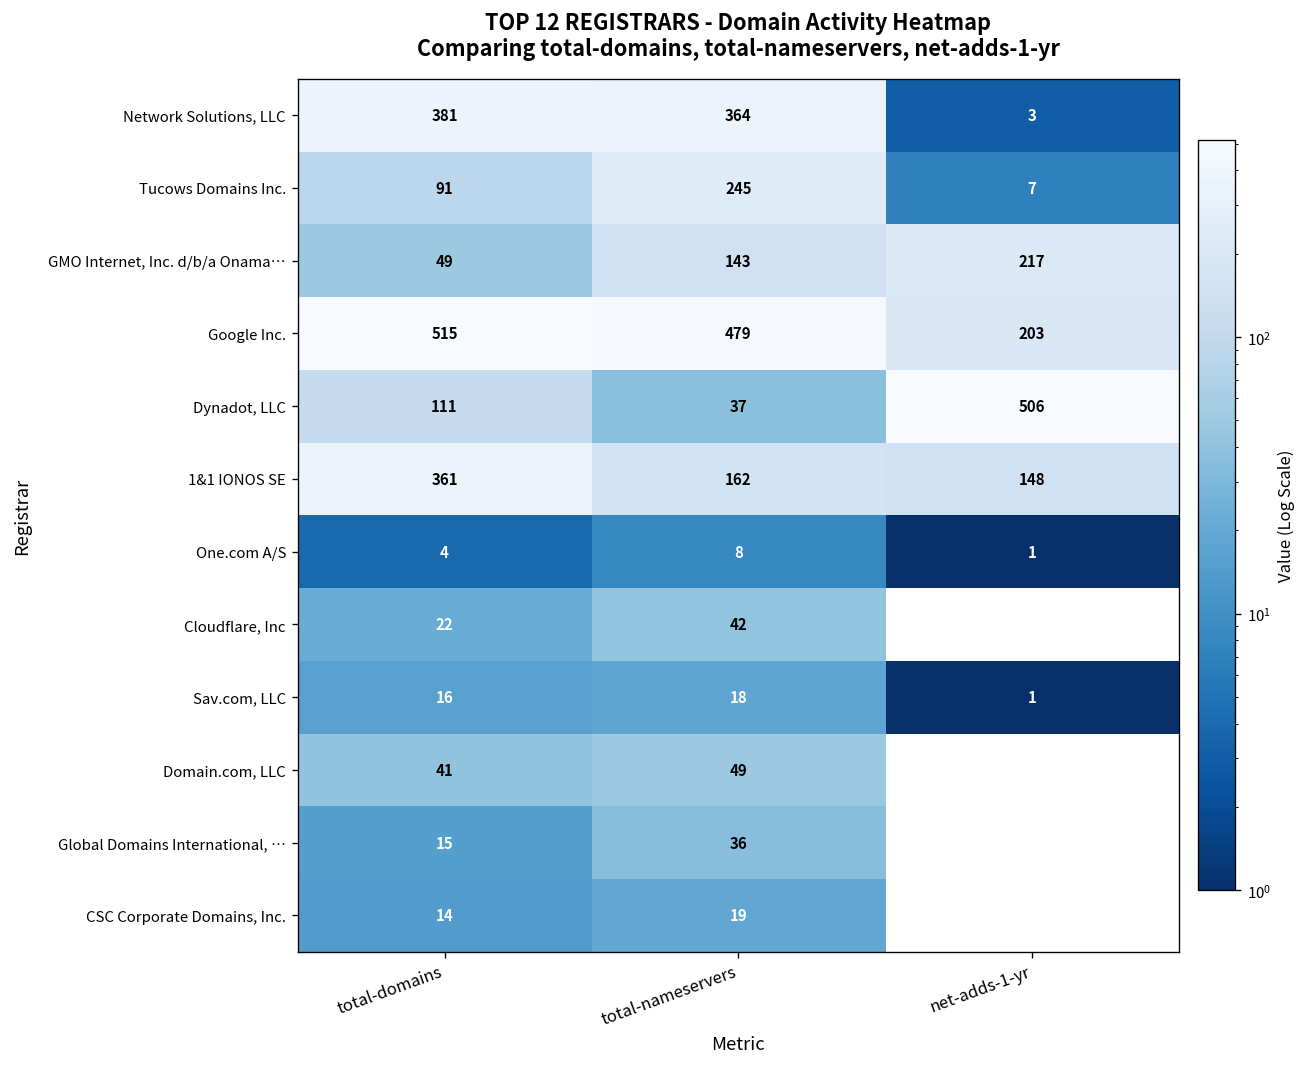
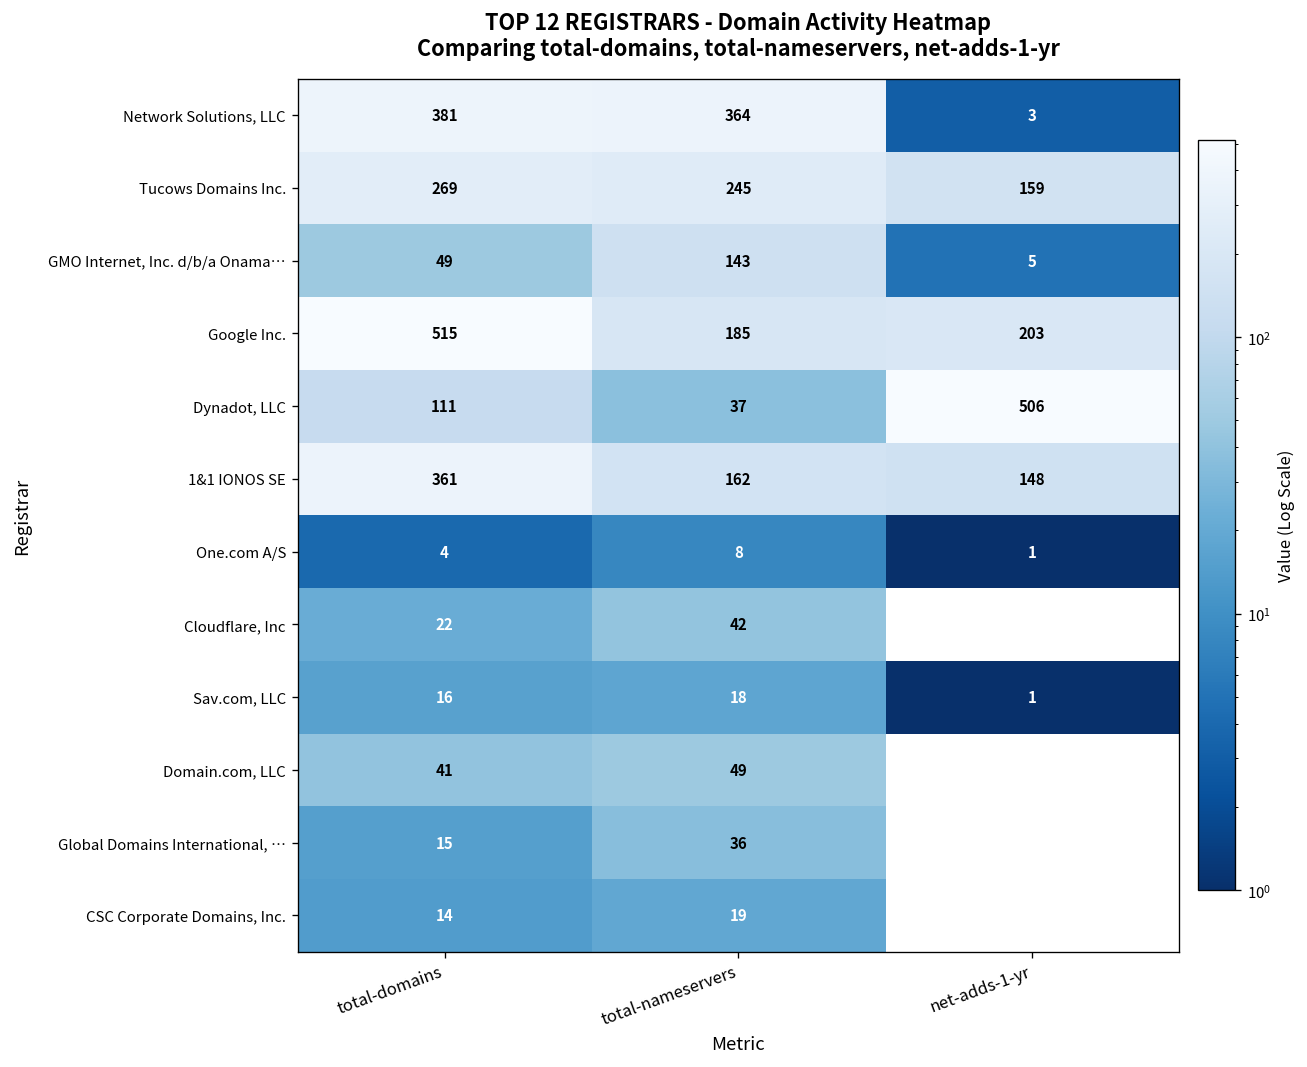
  {
    "Network Solutions, LLC": {
      "total-domains": 381,
      "total-nameservers": 364,
      "net-adds-1-yr": 3
    },
    "Tucows Domains Inc.": {
-     "total-domains": 91,
+     "total-domains": 269,
      "total-nameservers": 245,
-     "net-adds-1-yr": 7
+     "net-adds-1-yr": 159
    },
    "GMO Internet, Inc. d/b/a Onama…": {
      "total-domains": 49,
      "total-nameservers": 143,
-     "net-adds-1-yr": 217
+     "net-adds-1-yr": 5
    },
    "Google Inc.": {
      "total-domains": 515,
-     "total-nameservers": 479,
+     "total-nameservers": 185,
      "net-adds-1-yr": 203
    },
    "Dynadot, LLC": {
      "total-domains": 111,
      "total-nameservers": 37,
      "net-adds-1-yr": 506
    },
    "1&1 IONOS SE": {
      "total-domains": 361,
      "total-nameservers": 162,
      "net-adds-1-yr": 148
    },
    "One.com A/S": {
      "total-domains": 4,
      "total-nameservers": 8,
      "net-adds-1-yr": 1
    },
    "Cloudflare, Inc": {
      "total-domains": 22,
      "total-nameservers": 42
    },
    "Sav.com, LLC": {
      "total-domains": 16,
      "total-nameservers": 18,
      "net-adds-1-yr": 1
    },
    "Domain.com, LLC": {
      "total-domains": 41,
      "total-nameservers": 49
    },
    "Global Domains International, …": {
      "total-domains": 15,
      "total-nameservers": 36
    },
    "CSC Corporate Domains, Inc.": {
      "total-domains": 14,
      "total-nameservers": 19
    }
  }
